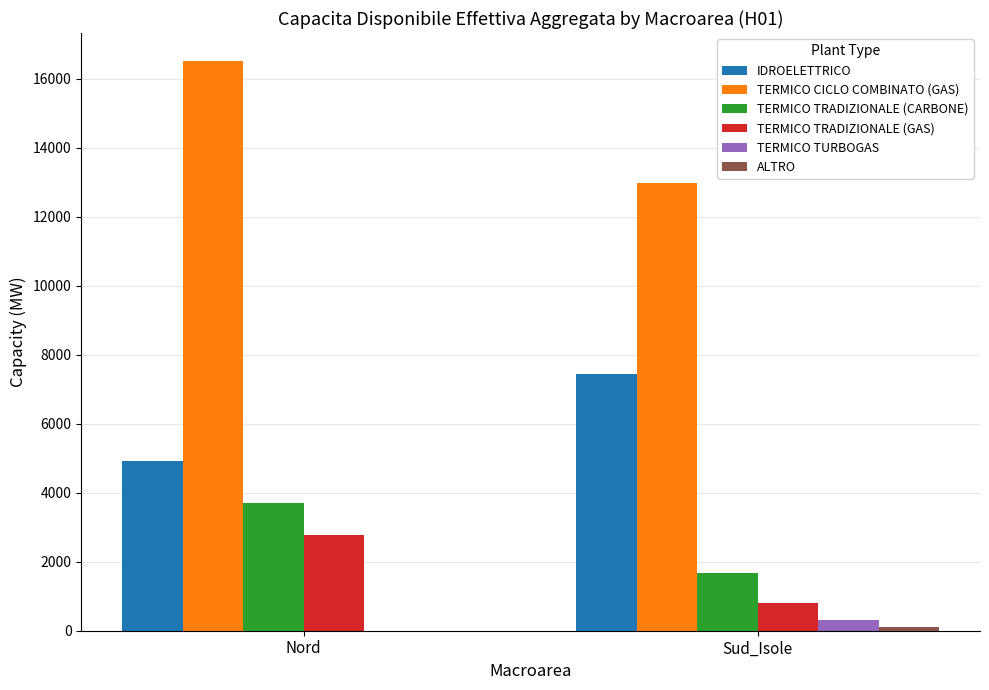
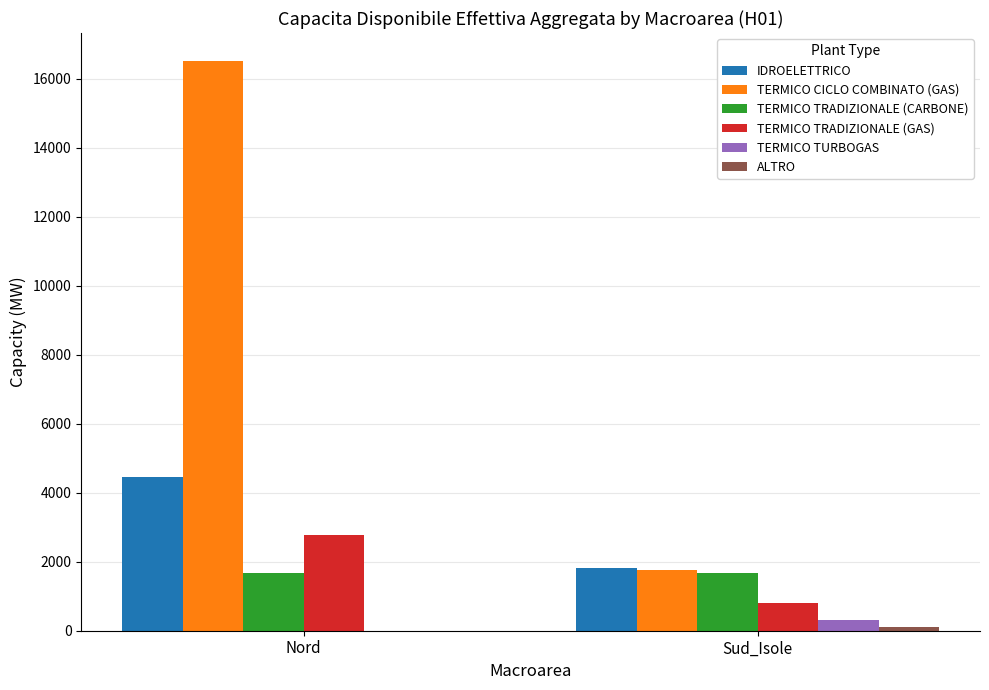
  {
    "IDROELETTRICO": {
-     "Nord": 4900,
-     "Sud_Isole": 7400
+     "Nord": 4400,
+     "Sud_Isole": 1800
    },
    "TERMICO CICLO COMBINATO (GAS)": {
      "Nord": 16500,
-     "Sud_Isole": 13000
+     "Sud_Isole": 1800
    },
    "TERMICO TRADIZIONALE (CARBONE)": {
-     "Nord": 3700,
+     "Nord": 1700,
      "Sud_Isole": 1700
    },
    "TERMICO TRADIZIONALE (GAS)": {
      "Nord": 2800,
      "Sud_Isole": 800
    },
    "TERMICO TURBOGAS": {
      "Nord": 0,
      "Sud_Isole": 300
    },
    "ALTRO": {
      "Nord": 0,
      "Sud_Isole": 100
    }
  }
